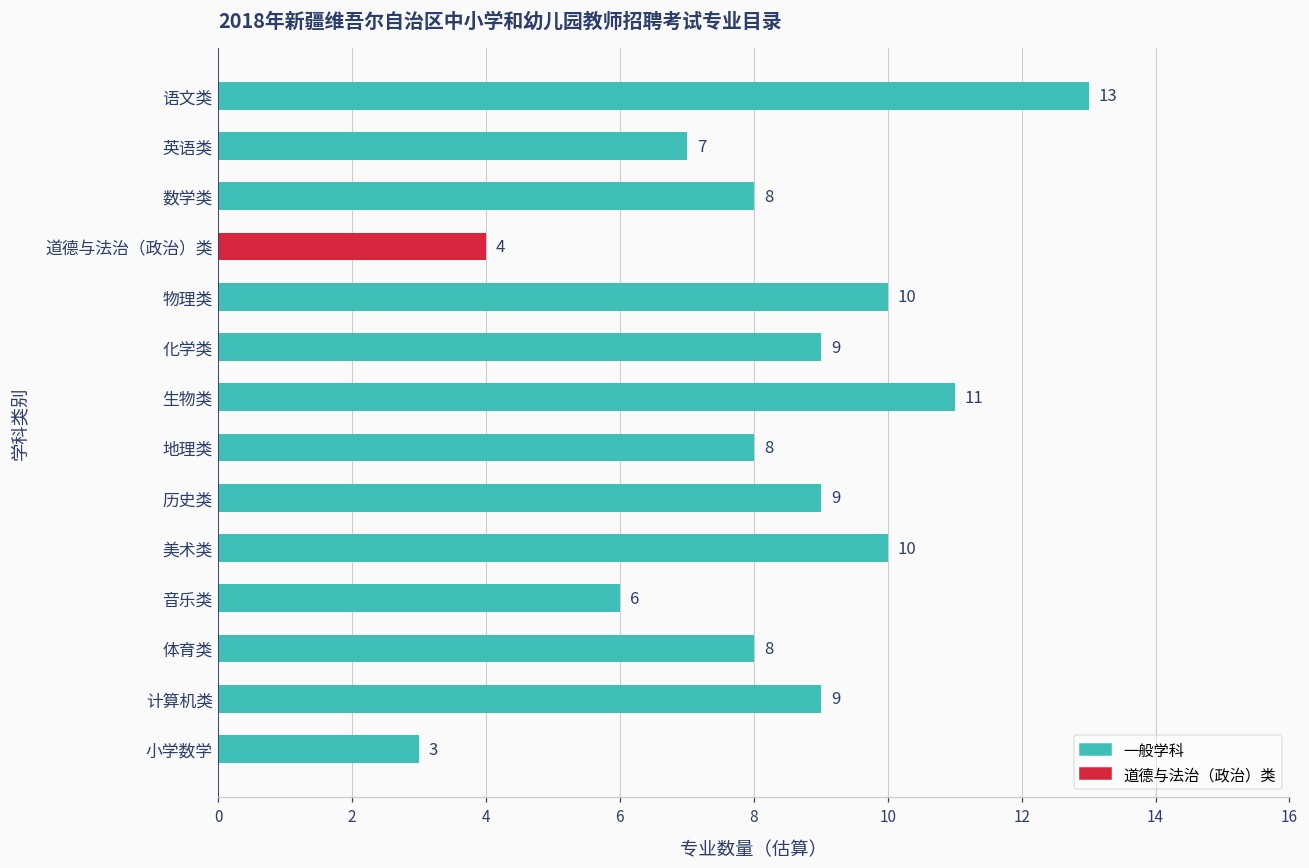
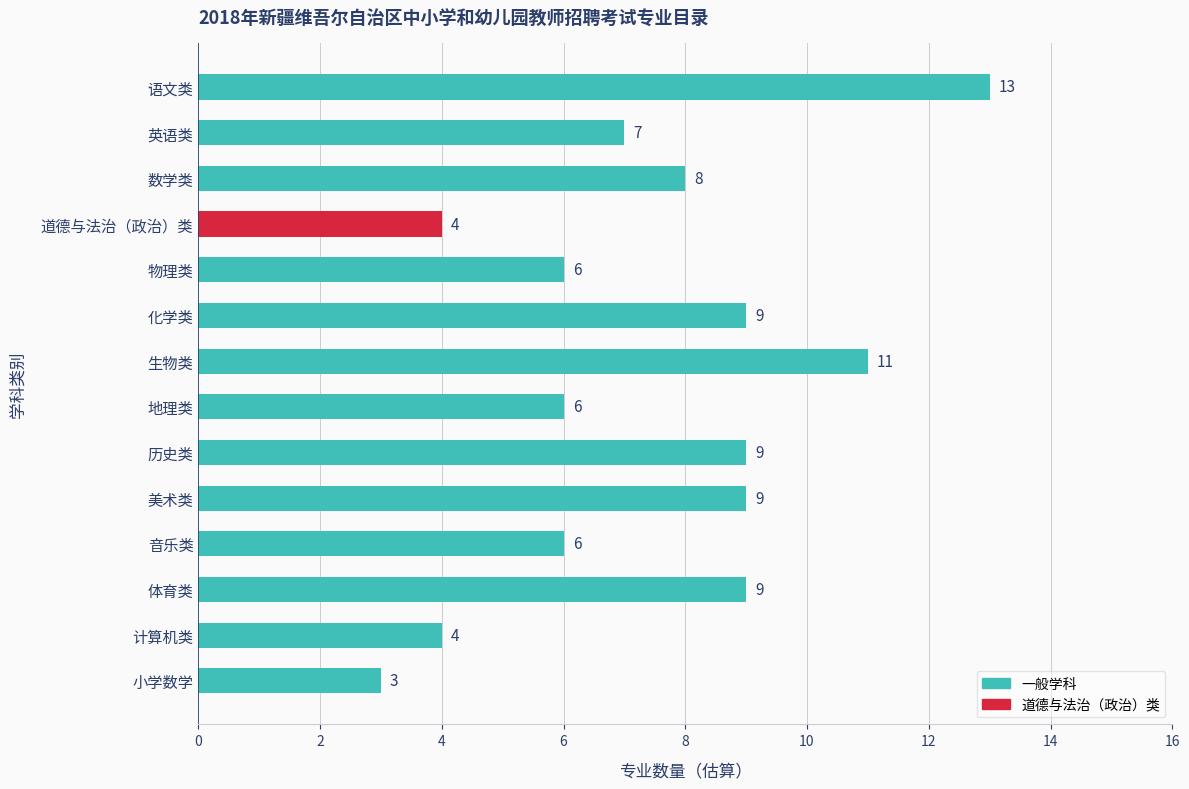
  {
    "语文类": 13,
    "英语类": 7,
    "数学类": 8,
    "道德与法治（政治）类": 4,
-   "物理类": 10,
+   "物理类": 6,
    "化学类": 9,
    "生物类": 11,
-   "地理类": 8,
+   "地理类": 6,
    "历史类": 9,
-   "美术类": 10,
+   "美术类": 9,
    "音乐类": 6,
-   "体育类": 8,
-   "计算机类": 9,
+   "体育类": 9,
+   "计算机类": 4,
    "小学数学": 3
  }
